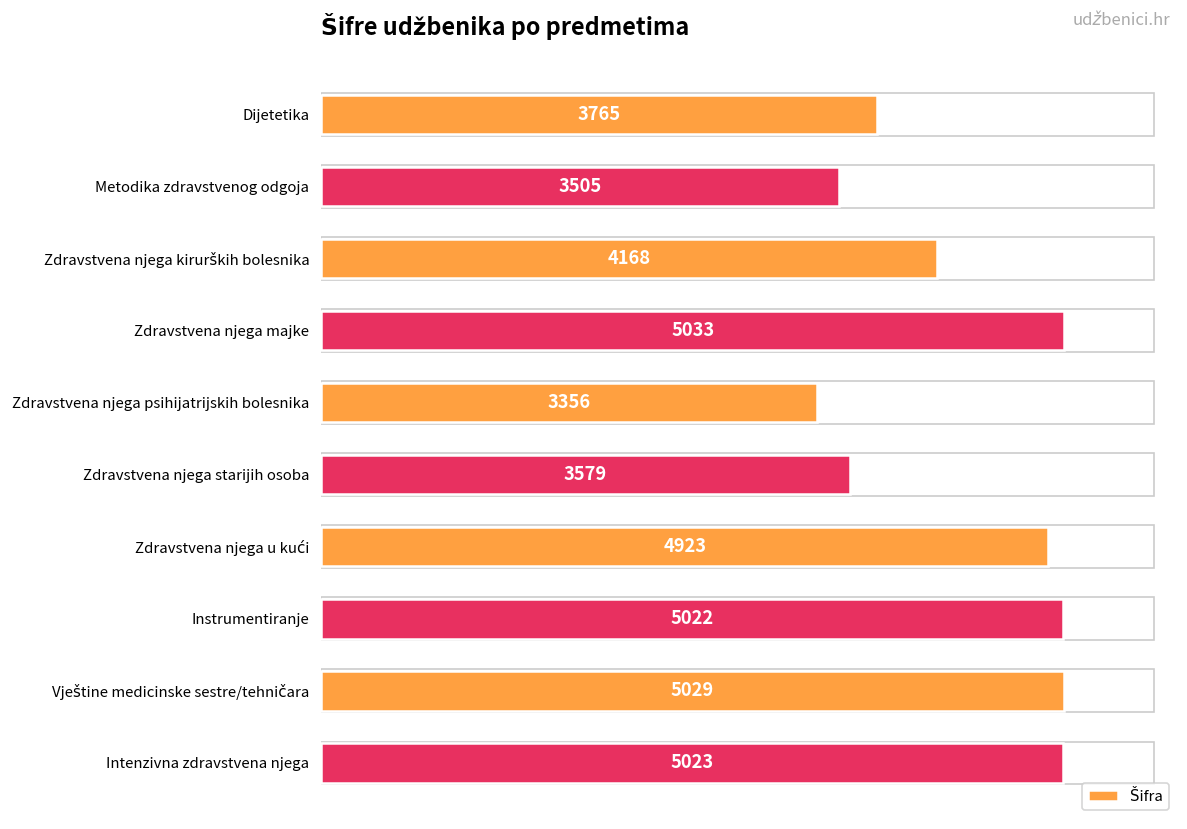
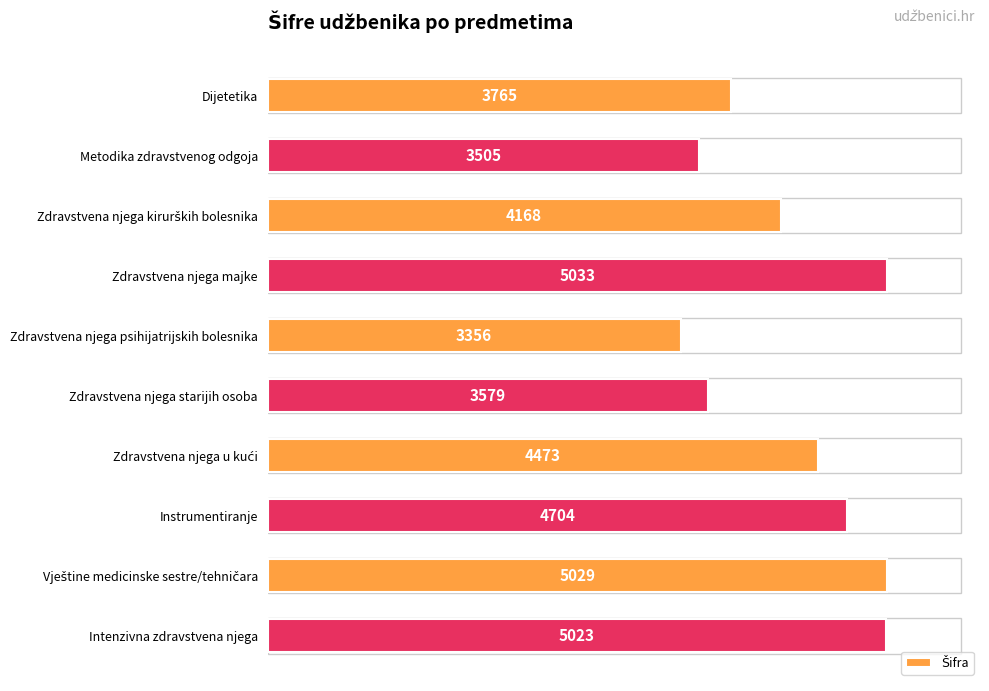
  {
    "Dijetetika": 3765,
    "Metodika zdravstvenog odgoja": 3505,
    "Zdravstvena njega kirurških bolesnika": 4168,
    "Zdravstvena njega majke": 5033,
    "Zdravstvena njega psihijatrijskih bolesnika": 3356,
    "Zdravstvena njega starijih osoba": 3579,
-   "Zdravstvena njega u kući": 4923,
-   "Instrumentiranje": 5022,
+   "Zdravstvena njega u kući": 4473,
+   "Instrumentiranje": 4704,
    "Vještine medicinske sestre/tehničara": 5029,
    "Intenzivna zdravstvena njega": 5023
  }
